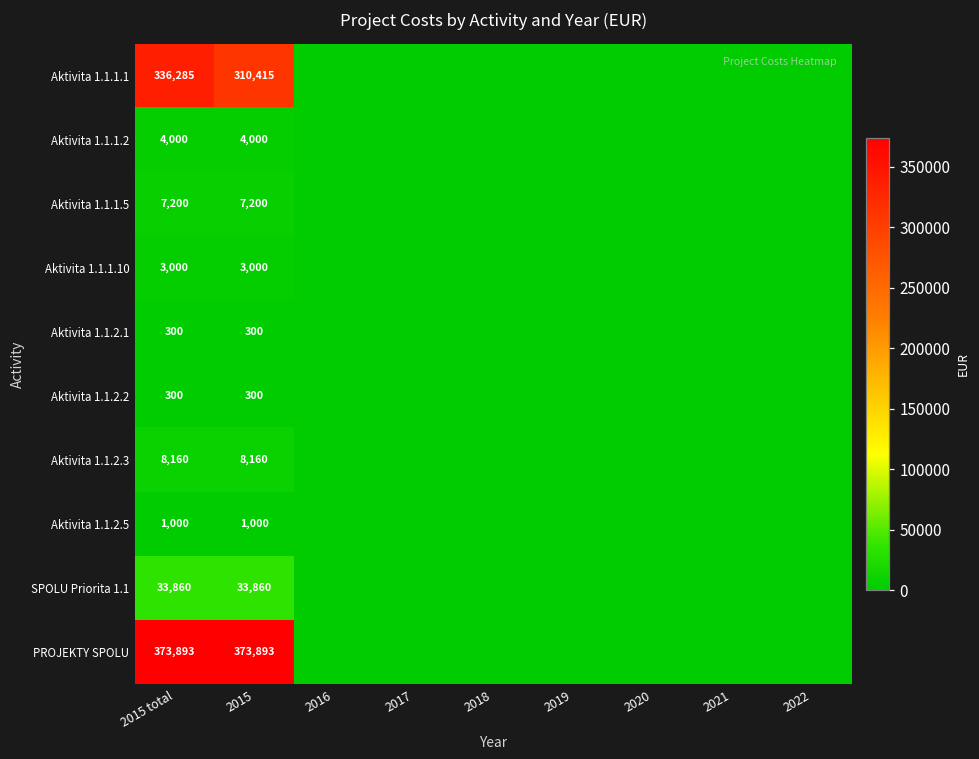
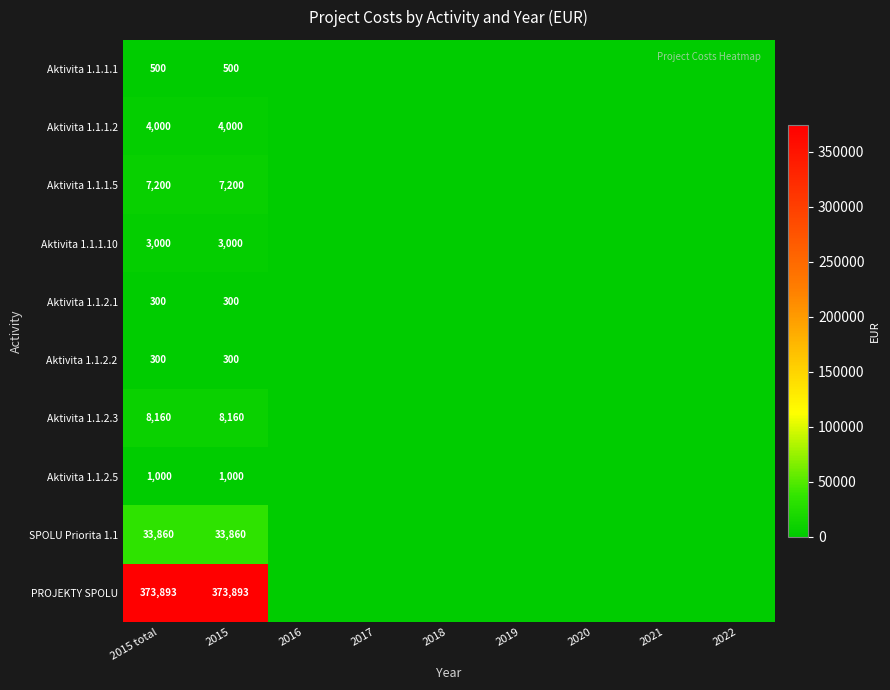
  {
    "Aktivita 1.1.1.1": {
-     "2015 total": "336,285",
-     "2015": "310,415"
+     "2015 total": "500",
+     "2015": "500"
    },
    "Aktivita 1.1.1.2": {
      "2015 total": "4,000",
      "2015": "4,000"
    },
    "Aktivita 1.1.1.5": {
      "2015 total": "7,200",
      "2015": "7,200"
    },
    "Aktivita 1.1.1.10": {
      "2015 total": "3,000",
      "2015": "3,000"
    },
    "Aktivita 1.1.2.1": {
      "2015 total": "300",
      "2015": "300"
    },
    "Aktivita 1.1.2.2": {
      "2015 total": "300",
      "2015": "300"
    },
    "Aktivita 1.1.2.3": {
      "2015 total": "8,160",
      "2015": "8,160"
    },
    "Aktivita 1.1.2.5": {
      "2015 total": "1,000",
      "2015": "1,000"
    },
    "SPOLU Priorita 1.1": {
      "2015 total": "33,860",
      "2015": "33,860"
    },
    "PROJEKTY SPOLU": {
      "2015 total": "373,893",
      "2015": "373,893"
    }
  }
